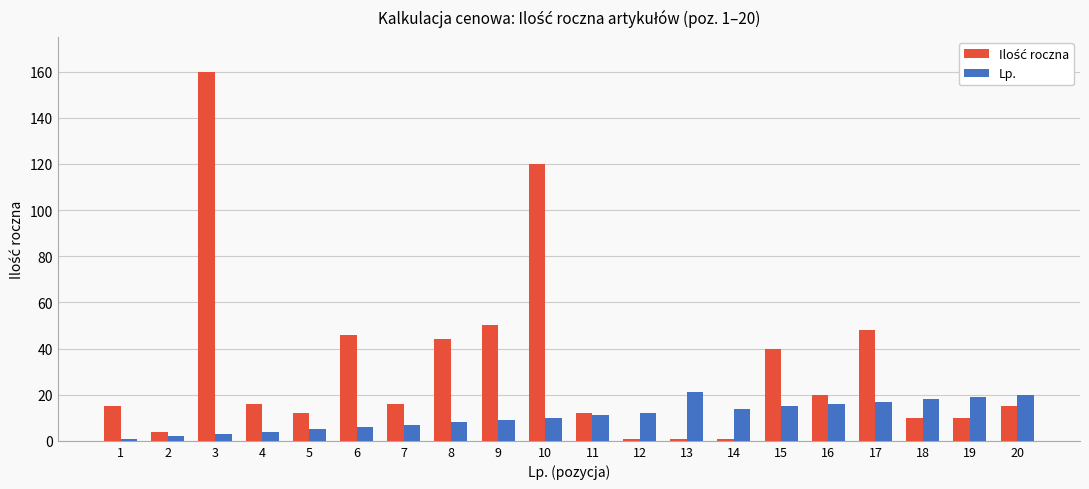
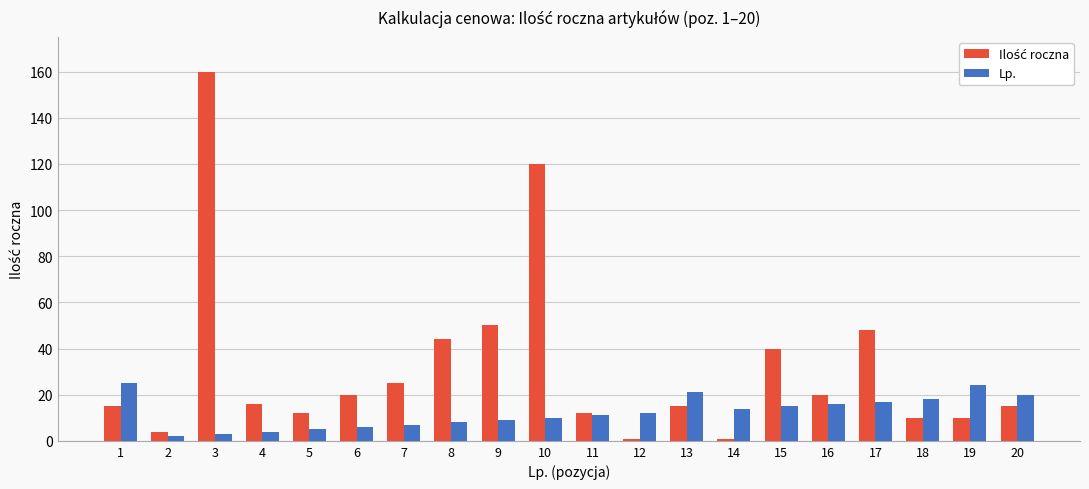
  {
    "Ilość roczna": {
      "1": 15,
      "2": 4,
      "3": 160,
      "4": 16,
      "5": 12,
-     "6": 46,
-     "7": 16,
+     "6": 20,
+     "7": 25,
      "8": 44,
      "9": 50,
      "10": 120,
      "11": 12,
-     "13": 1,
+     "13": 15,
      "15": 40,
      "16": 20,
      "17": 48,
      "18": 10,
      "19": 10,
      "20": 15
    },
    "Lp.": {
-     "1": 1,
+     "1": 25,
      "2": 2,
      "3": 3,
      "4": 4,
      "5": 5,
      "6": 6,
      "7": 7,
      "8": 8,
      "9": 9,
      "10": 10,
      "11": 11,
      "12": 12,
      "13": 21,
      "14": 14,
      "15": 15,
      "16": 16,
      "17": 17,
      "18": 18,
-     "19": 19,
+     "19": 24,
      "20": 20
    }
  }
